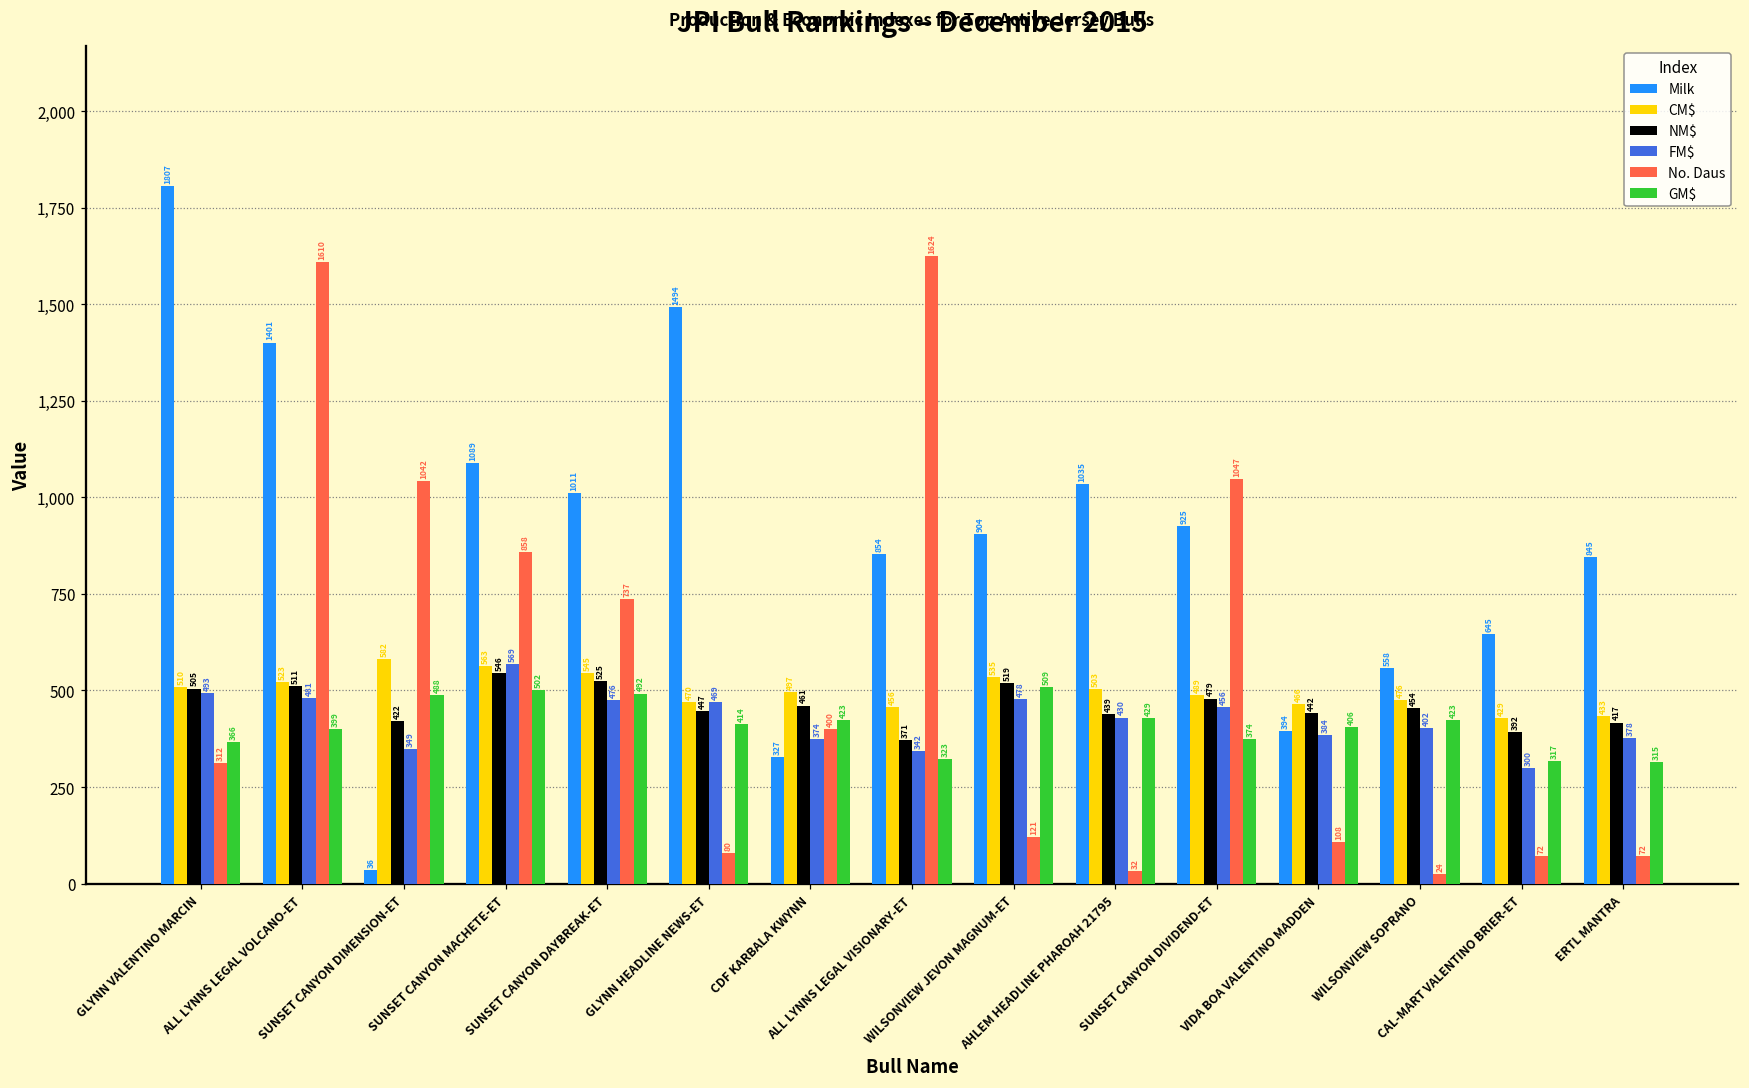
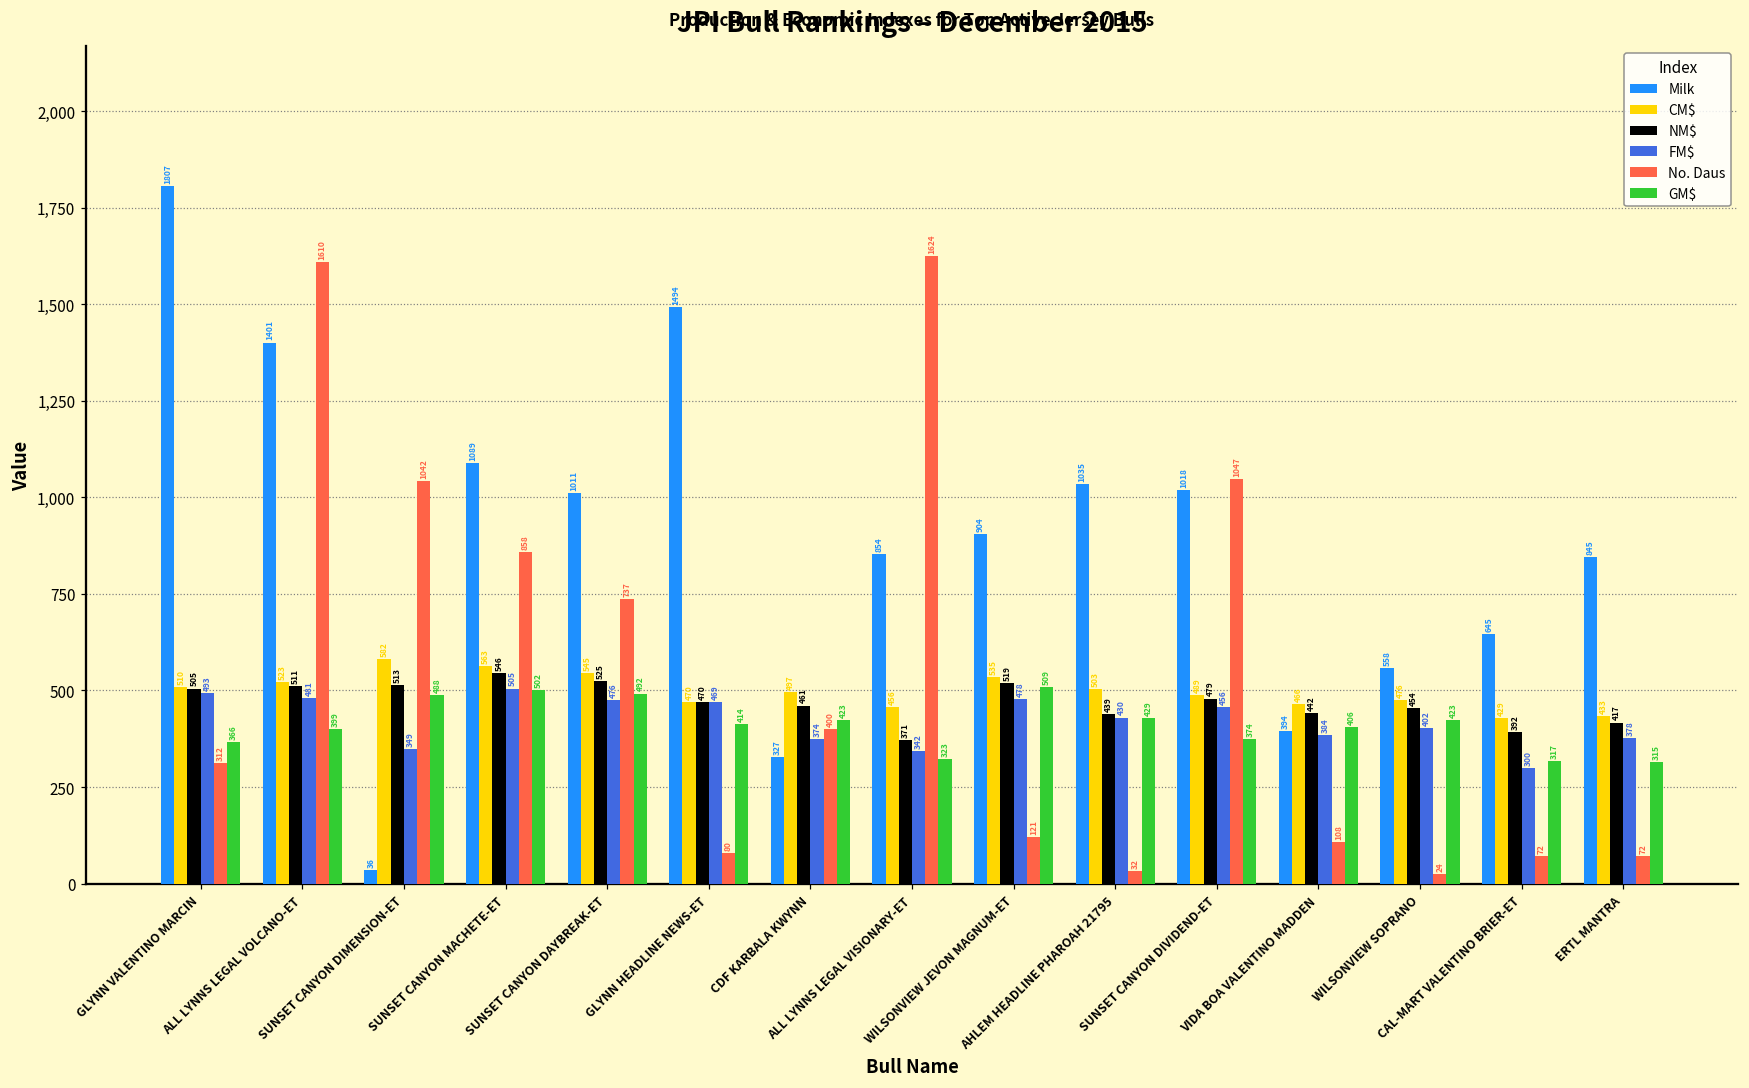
  {
    "Milk": {
      "GLYNN VALENTINO MARCIN": 1807,
      "ALL LYNNS LEGAL VOLCANO-ET": 1401,
      "SUNSET CANYON DIMENSION-ET": 36,
      "SUNSET CANYON MACHETE-ET": 1089,
      "SUNSET CANYON DAYBREAK-ET": 1011,
      "GLYNN HEADLINE NEWS-ET": 1494,
      "CDF KARBALA KWYNN": 327,
      "ALL LYNNS LEGAL VISIONARY-ET": 854,
      "WILSONVIEW JEVON MAGNUM-ET": 904,
      "AHLEM HEADLINE PHAROAH 21795": 1035,
-     "SUNSET CANYON DIVIDEND-ET": 925,
+     "SUNSET CANYON DIVIDEND-ET": 1018,
      "VIDA BOA VALENTINO MADDEN": 394,
      "WILSONVIEW SOPRANO": 558,
      "CAL-MART VALENTINO BRIER-ET": 645,
      "ERTL MANTRA": 845
    },
    "CM$": {
      "GLYNN VALENTINO MARCIN": 510,
      "ALL LYNNS LEGAL VOLCANO-ET": 523,
      "SUNSET CANYON DIMENSION-ET": 582,
      "SUNSET CANYON MACHETE-ET": 563,
      "SUNSET CANYON DAYBREAK-ET": 545,
      "GLYNN HEADLINE NEWS-ET": 470,
      "CDF KARBALA KWYNN": 497,
      "ALL LYNNS LEGAL VISIONARY-ET": 456,
      "WILSONVIEW JEVON MAGNUM-ET": 535,
      "AHLEM HEADLINE PHAROAH 21795": 503,
      "SUNSET CANYON DIVIDEND-ET": 489,
      "VIDA BOA VALENTINO MADDEN": 466,
      "WILSONVIEW SOPRANO": 476,
      "CAL-MART VALENTINO BRIER-ET": 429,
      "ERTL MANTRA": 433
    },
    "NM$": {
      "GLYNN VALENTINO MARCIN": 505,
      "ALL LYNNS LEGAL VOLCANO-ET": 511,
-     "SUNSET CANYON DIMENSION-ET": 422,
+     "SUNSET CANYON DIMENSION-ET": 513,
      "SUNSET CANYON MACHETE-ET": 546,
      "SUNSET CANYON DAYBREAK-ET": 525,
-     "GLYNN HEADLINE NEWS-ET": 447,
+     "GLYNN HEADLINE NEWS-ET": 470,
      "CDF KARBALA KWYNN": 461,
      "ALL LYNNS LEGAL VISIONARY-ET": 371,
      "WILSONVIEW JEVON MAGNUM-ET": 519,
      "AHLEM HEADLINE PHAROAH 21795": 439,
      "SUNSET CANYON DIVIDEND-ET": 479,
      "VIDA BOA VALENTINO MADDEN": 442,
      "WILSONVIEW SOPRANO": 454,
      "CAL-MART VALENTINO BRIER-ET": 392,
      "ERTL MANTRA": 417
    },
    "FM$": {
      "GLYNN VALENTINO MARCIN": 493,
      "ALL LYNNS LEGAL VOLCANO-ET": 481,
      "SUNSET CANYON DIMENSION-ET": 349,
-     "SUNSET CANYON MACHETE-ET": 569,
+     "SUNSET CANYON MACHETE-ET": 505,
      "SUNSET CANYON DAYBREAK-ET": 476,
      "GLYNN HEADLINE NEWS-ET": 469,
      "CDF KARBALA KWYNN": 374,
      "ALL LYNNS LEGAL VISIONARY-ET": 342,
      "WILSONVIEW JEVON MAGNUM-ET": 478,
      "AHLEM HEADLINE PHAROAH 21795": 430,
      "SUNSET CANYON DIVIDEND-ET": 456,
      "VIDA BOA VALENTINO MADDEN": 384,
      "WILSONVIEW SOPRANO": 402,
      "CAL-MART VALENTINO BRIER-ET": 300,
      "ERTL MANTRA": 378
    },
    "No. Daus": {
      "GLYNN VALENTINO MARCIN": 312,
      "ALL LYNNS LEGAL VOLCANO-ET": 1610,
      "SUNSET CANYON DIMENSION-ET": 1042,
      "SUNSET CANYON MACHETE-ET": 858,
      "SUNSET CANYON DAYBREAK-ET": 737,
      "GLYNN HEADLINE NEWS-ET": 80,
      "CDF KARBALA KWYNN": 400,
      "ALL LYNNS LEGAL VISIONARY-ET": 1624,
      "WILSONVIEW JEVON MAGNUM-ET": 121,
      "AHLEM HEADLINE PHAROAH 21795": 32,
      "SUNSET CANYON DIVIDEND-ET": 1047,
      "VIDA BOA VALENTINO MADDEN": 108,
      "WILSONVIEW SOPRANO": 24,
      "CAL-MART VALENTINO BRIER-ET": 72,
      "ERTL MANTRA": 72
    },
    "GM$": {
      "GLYNN VALENTINO MARCIN": 366,
      "ALL LYNNS LEGAL VOLCANO-ET": 399,
      "SUNSET CANYON DIMENSION-ET": 488,
      "SUNSET CANYON MACHETE-ET": 502,
      "SUNSET CANYON DAYBREAK-ET": 492,
      "GLYNN HEADLINE NEWS-ET": 414,
      "CDF KARBALA KWYNN": 423,
      "ALL LYNNS LEGAL VISIONARY-ET": 323,
      "WILSONVIEW JEVON MAGNUM-ET": 509,
      "AHLEM HEADLINE PHAROAH 21795": 429,
      "SUNSET CANYON DIVIDEND-ET": 374,
      "VIDA BOA VALENTINO MADDEN": 406,
      "WILSONVIEW SOPRANO": 423,
      "CAL-MART VALENTINO BRIER-ET": 317,
      "ERTL MANTRA": 315
    }
  }
